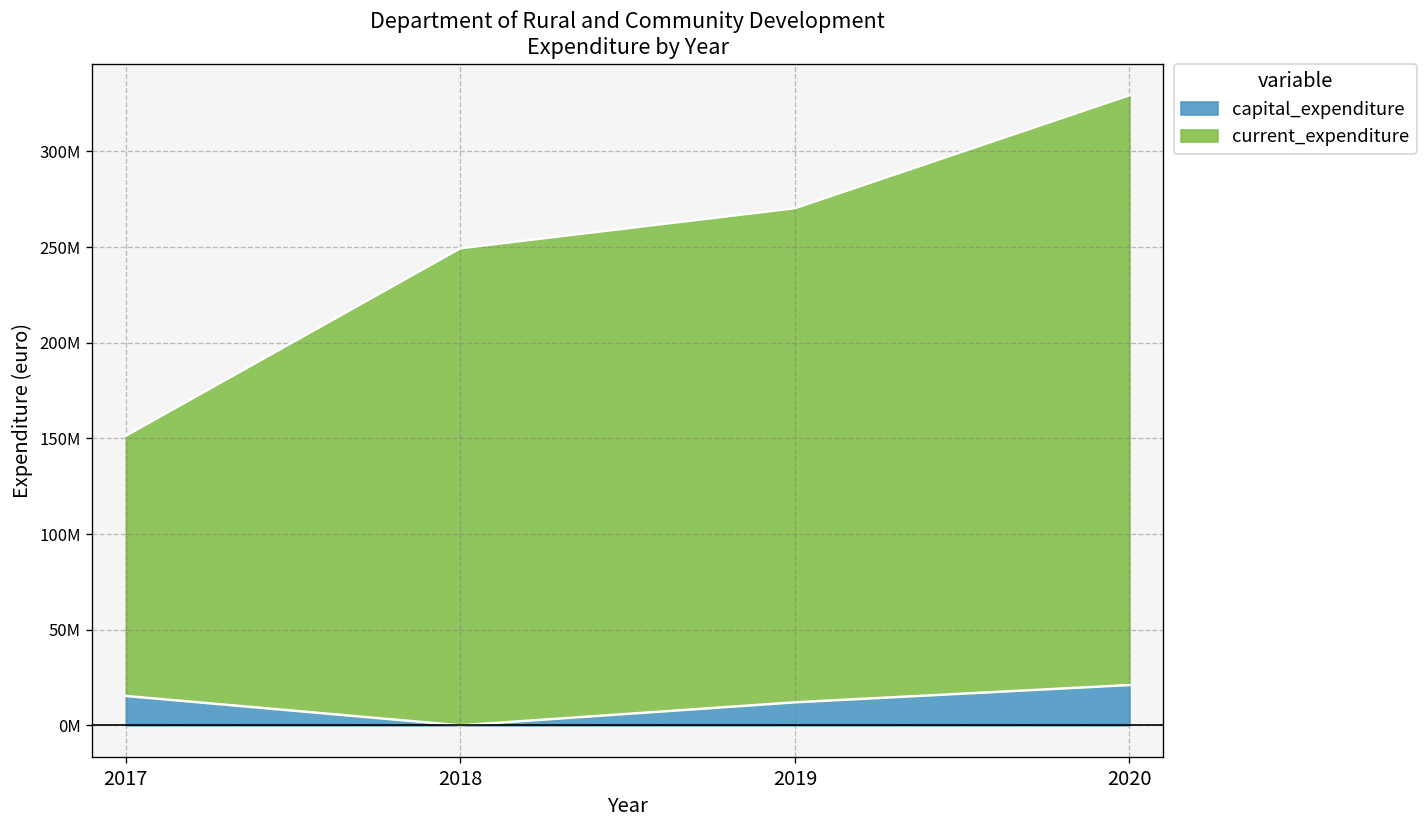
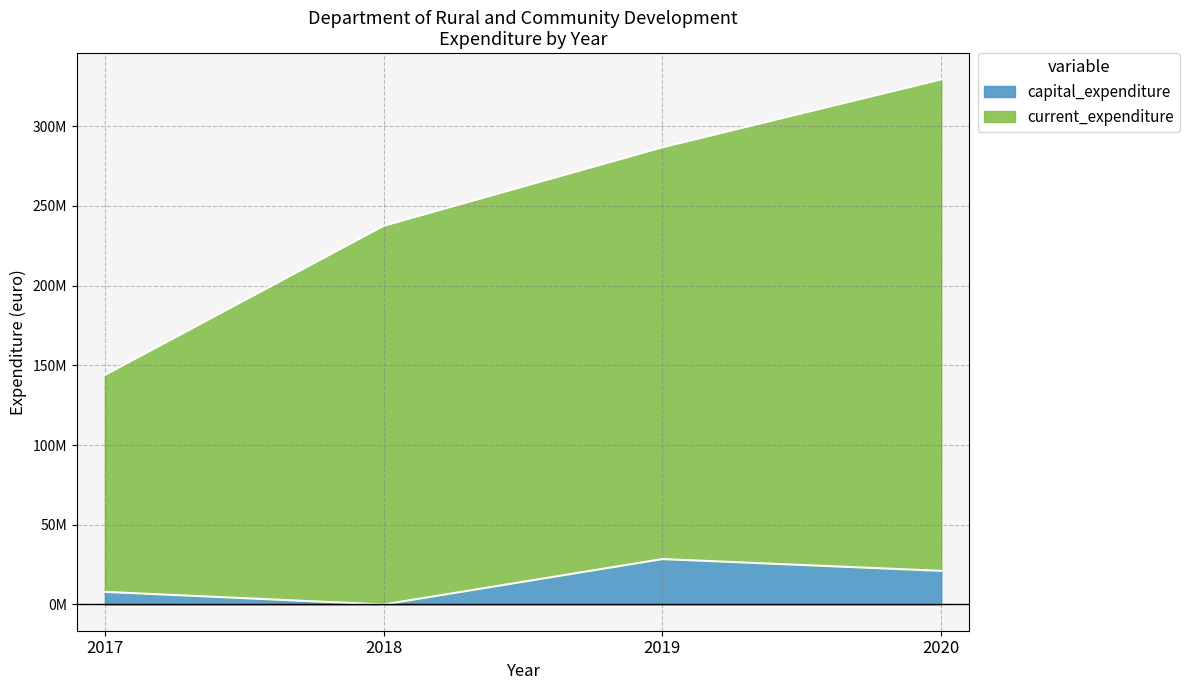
  {
    "capital_expenditure": {
-     "2017": 15000000,
+     "2017": 8000000,
      "2018": 0,
-     "2019": 12000000,
+     "2019": 28000000,
      "2020": 21000000
    },
    "current_expenditure": {
      "2017": 136000000,
-     "2018": 249000000,
+     "2018": 237000000,
      "2019": 258000000,
      "2020": 308000000
    }
  }
